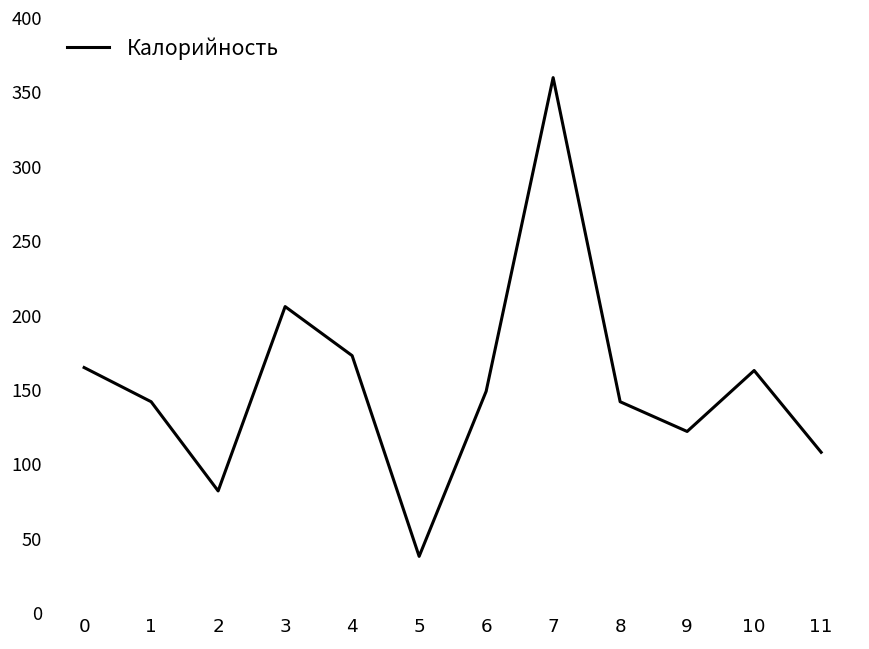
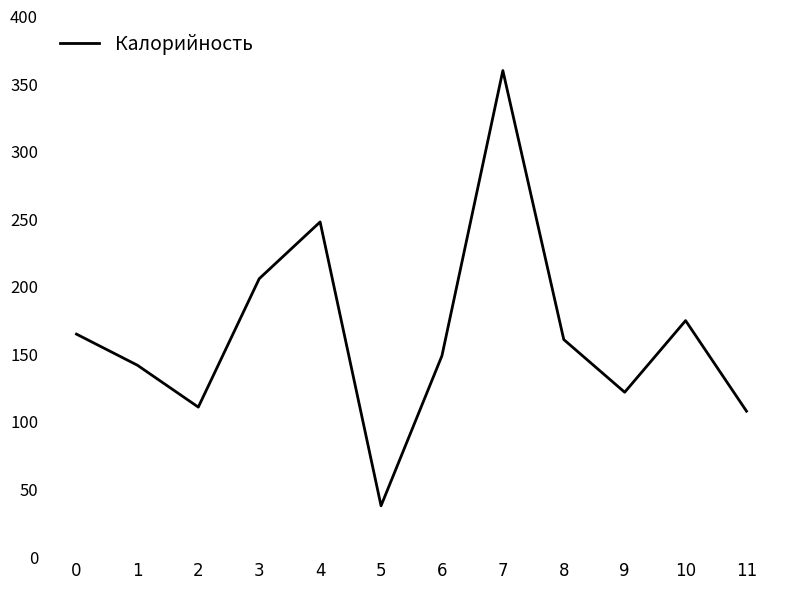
  {
    "0": 165,
    "1": 142,
-   "2": 82,
+   "2": 111,
    "3": 206,
-   "4": 173,
+   "4": 248,
    "5": 38,
    "6": 149,
    "7": 360,
-   "8": 142,
+   "8": 161,
    "9": 122,
-   "10": 163,
+   "10": 175,
    "11": 108
  }
